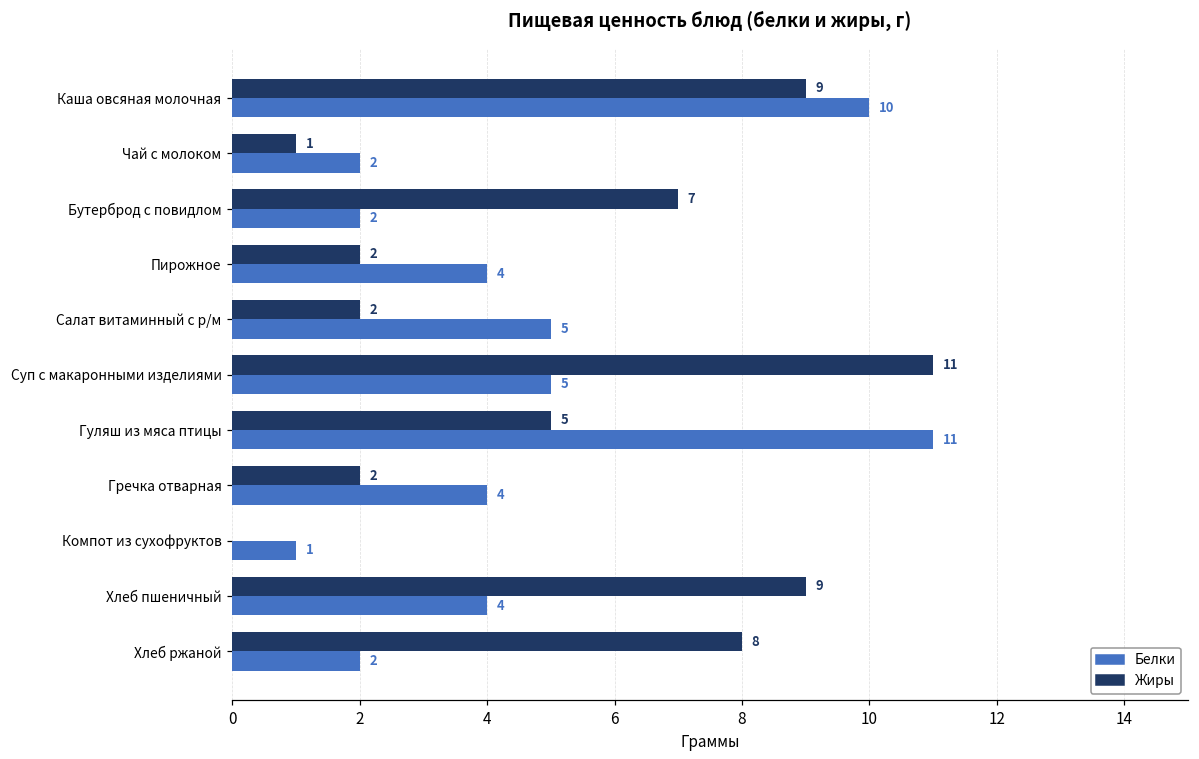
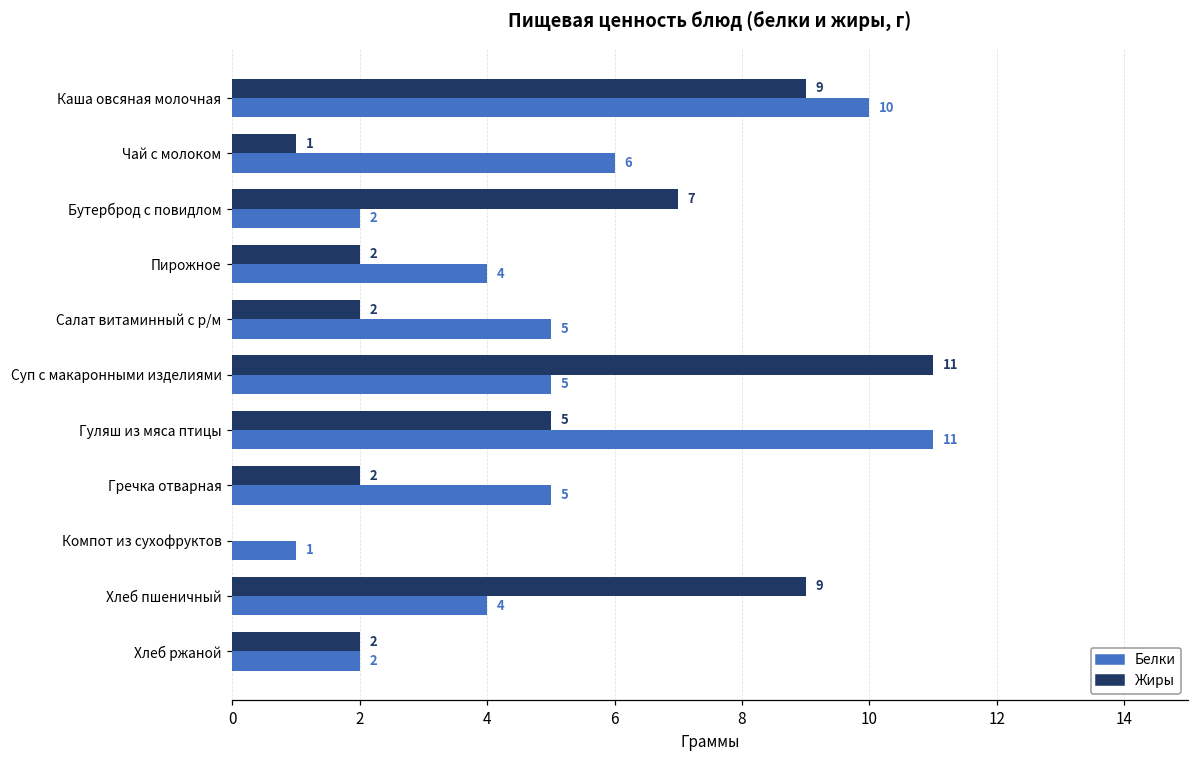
  {
    "Белки": {
      "Каша овсяная молочная": 10,
-     "Чай с молоком": 2,
+     "Чай с молоком": 6,
      "Бутерброд с повидлом": 2,
      "Пирожное": 4,
      "Салат витаминный с р/м": 5,
      "Суп с макаронными изделиями": 5,
      "Гуляш из мяса птицы": 11,
-     "Гречка отварная": 4,
+     "Гречка отварная": 5,
      "Компот из сухофруктов": 1,
      "Хлеб пшеничный": 4,
      "Хлеб ржаной": 2
    },
    "Жиры": {
      "Каша овсяная молочная": 9,
      "Чай с молоком": 1,
      "Бутерброд с повидлом": 7,
      "Пирожное": 2,
      "Салат витаминный с р/м": 2,
      "Суп с макаронными изделиями": 11,
      "Гуляш из мяса птицы": 5,
      "Гречка отварная": 2,
      "Хлеб пшеничный": 9,
-     "Хлеб ржаной": 8
+     "Хлеб ржаной": 2
    }
  }
